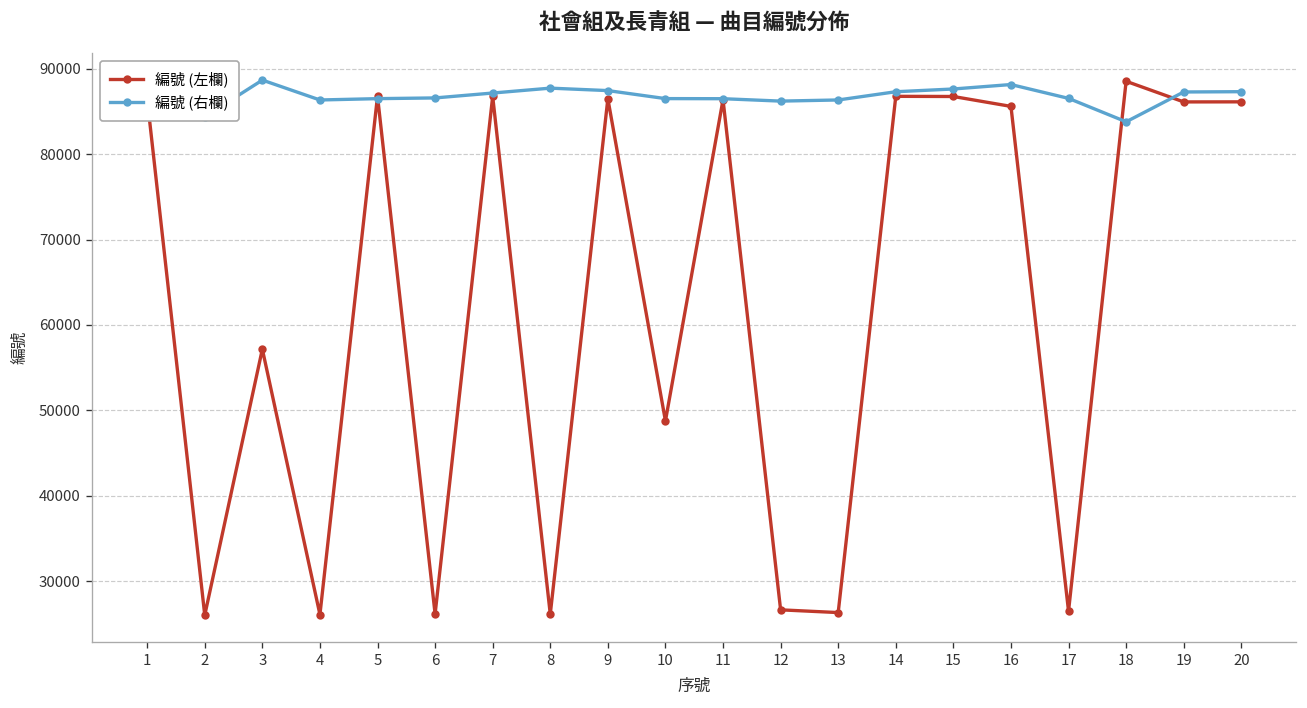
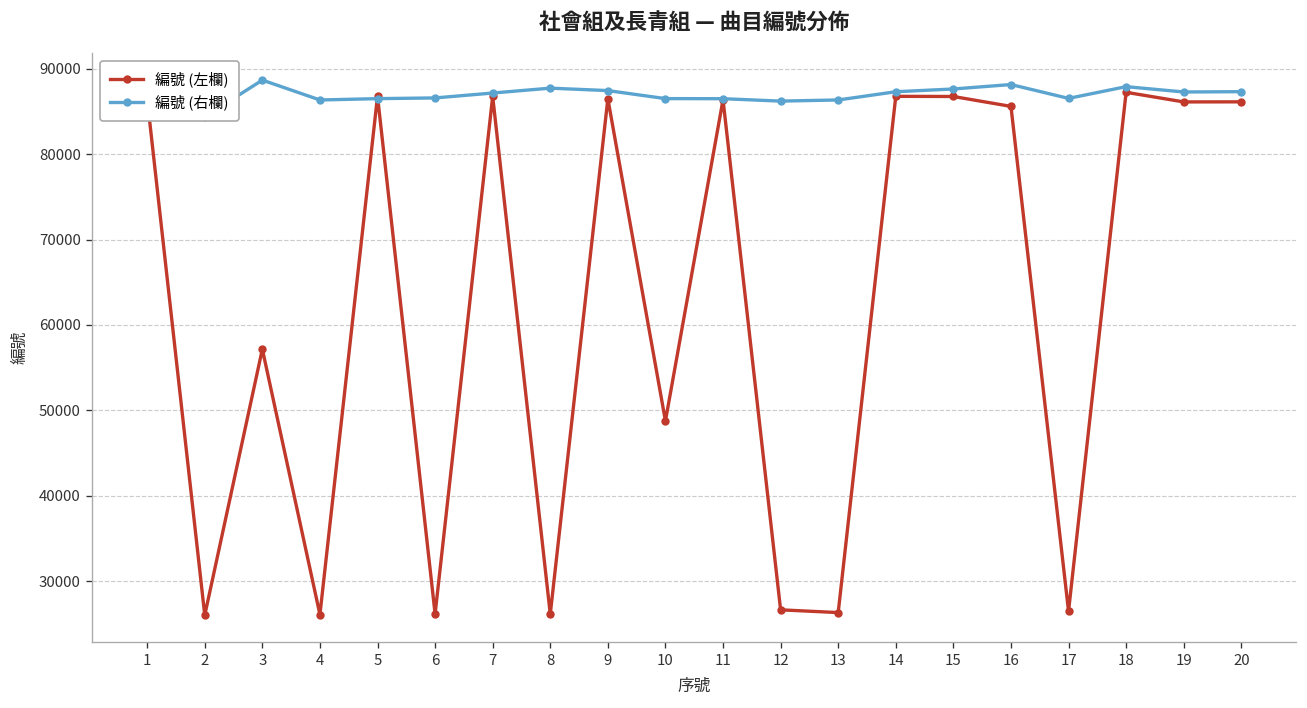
  {
    "編號 (左欄)": {
      "2": 26000,
      "3": 57000,
      "4": 26000,
      "6": 26000,
      "7": 87000,
      "8": 26000,
      "9": 86000,
      "10": 49000,
      "12": 27000,
      "13": 26000,
      "14": 87000,
      "15": 87000,
      "16": 86000,
      "17": 26000,
-     "18": 89000,
+     "18": 87000,
      "19": 86000,
      "20": 86000
    },
    "編號 (右欄)": {
      "3": 89000,
      "4": 86000,
      "6": 87000,
      "7": 87000,
      "8": 88000,
      "9": 87000,
      "10": 86000,
      "12": 86000,
      "13": 86000,
      "14": 87000,
      "15": 88000,
      "16": 88000,
      "17": 87000,
-     "18": 84000,
+     "18": 88000,
      "19": 87000,
      "20": 87000
    }
  }
